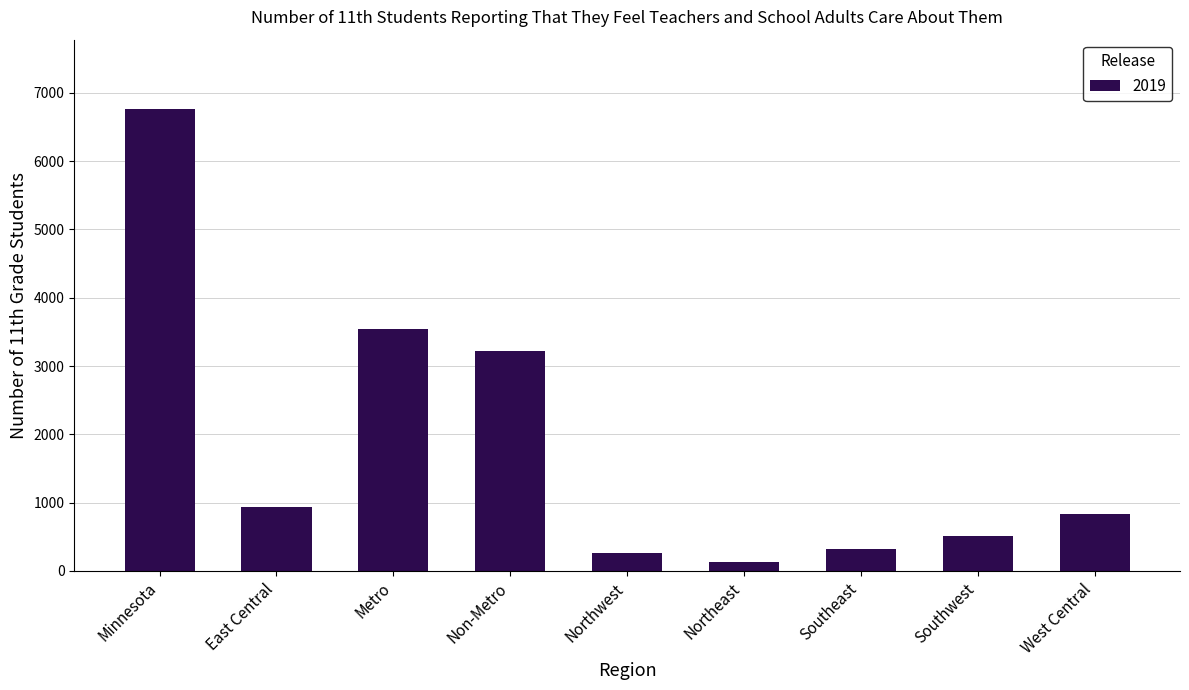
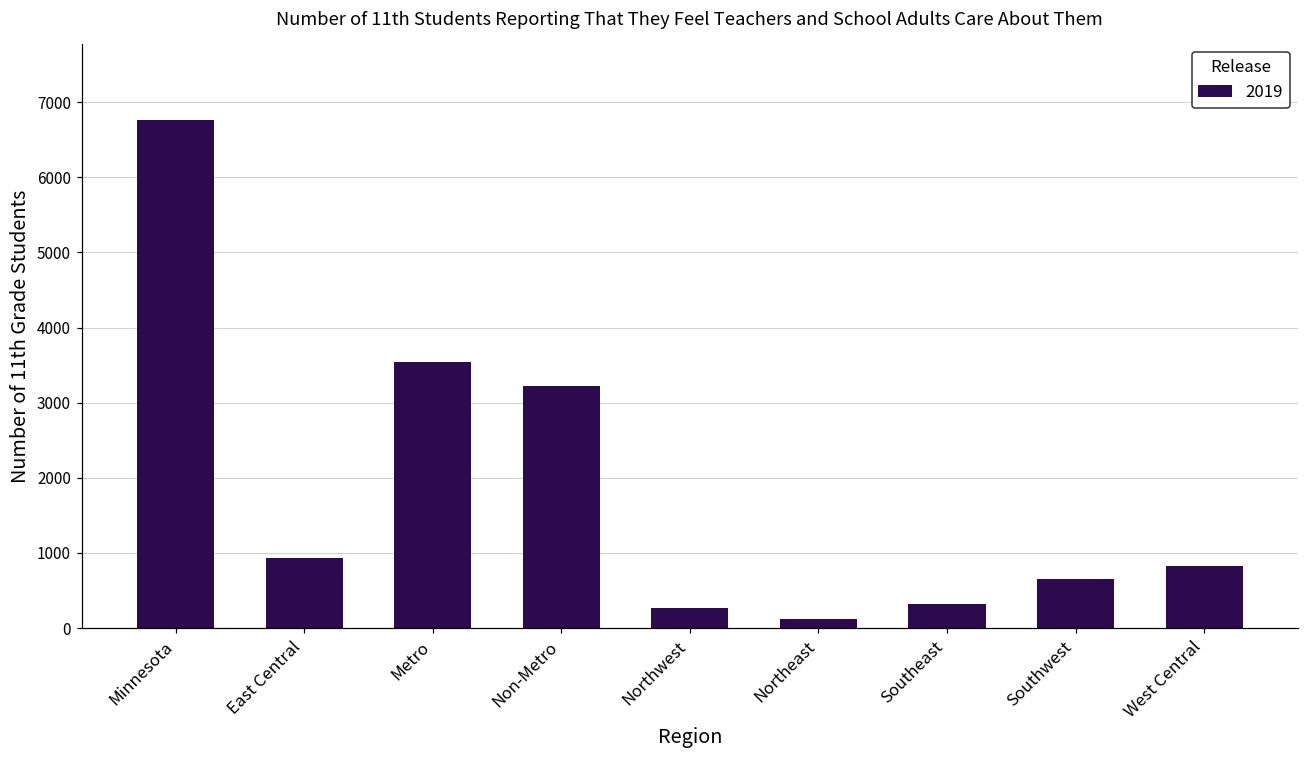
  {
    "Minnesota": 6800,
    "East Central": 900,
    "Metro": 3500,
    "Non-Metro": 3200,
    "Northwest": 300,
    "Northeast": 100,
    "Southeast": 300,
-   "Southwest": 500,
+   "Southwest": 600,
    "West Central": 800
  }
